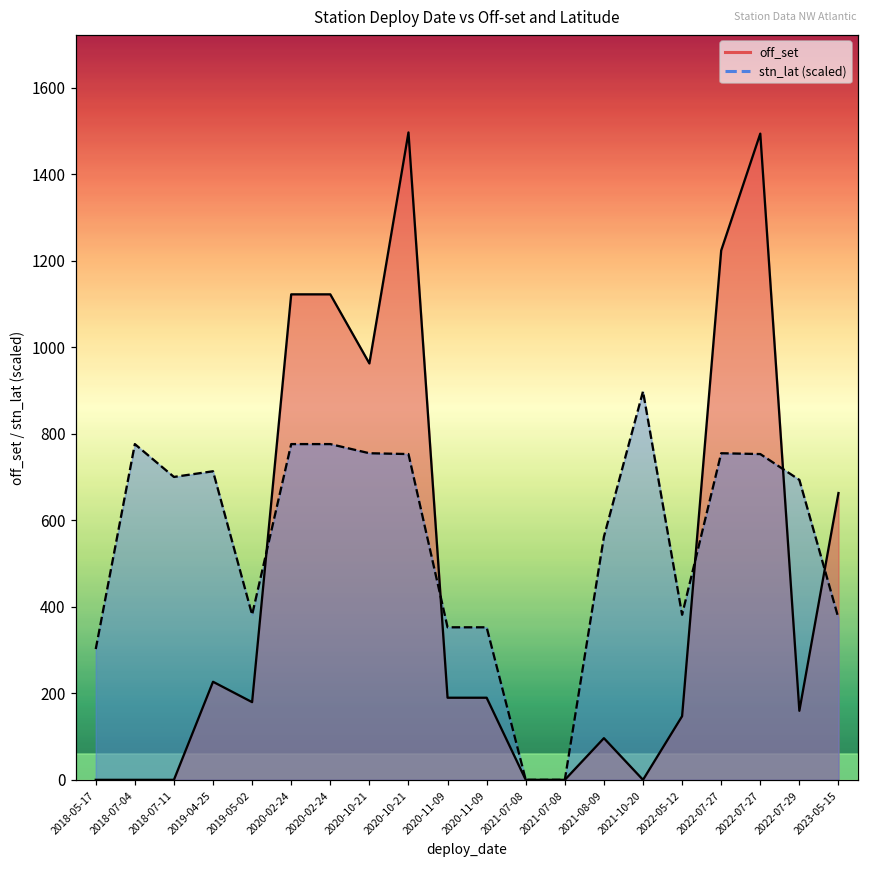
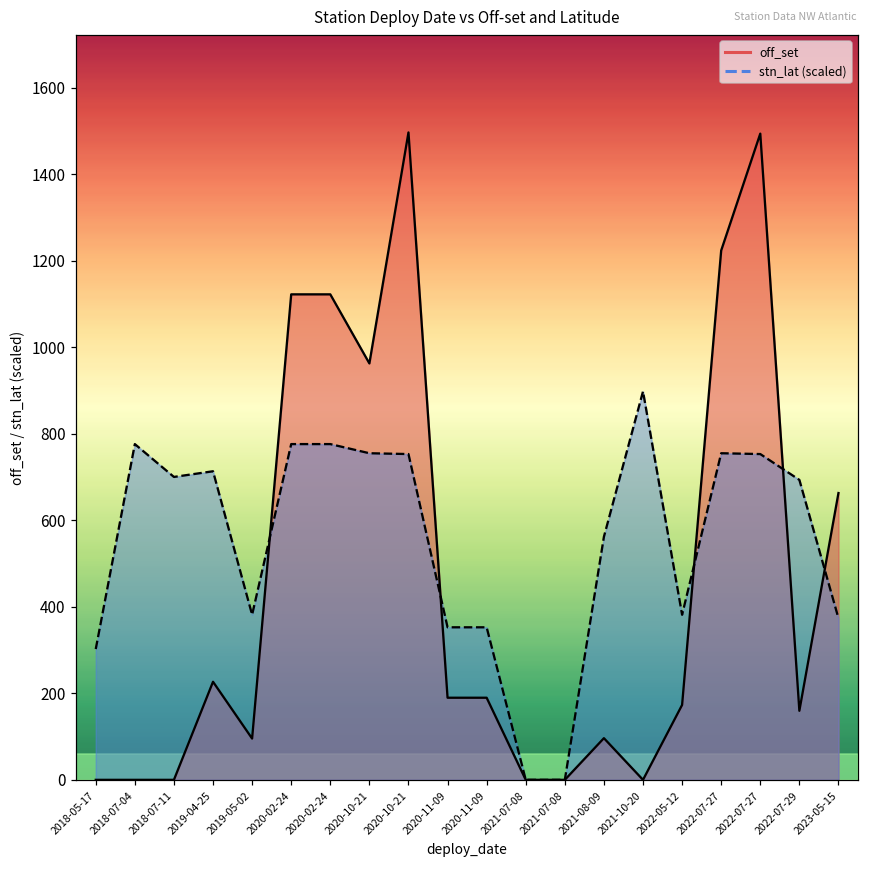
  {
    "off_set": {
      "2019-04-25": 230,
-     "2019-05-02": 180,
+     "2019-05-02": 100,
      "2021-08-09": 100,
-     "2022-05-12": 150,
+     "2022-05-12": 170,
      "2022-07-29": 160,
      "2023-05-15": 660
    }
  }
